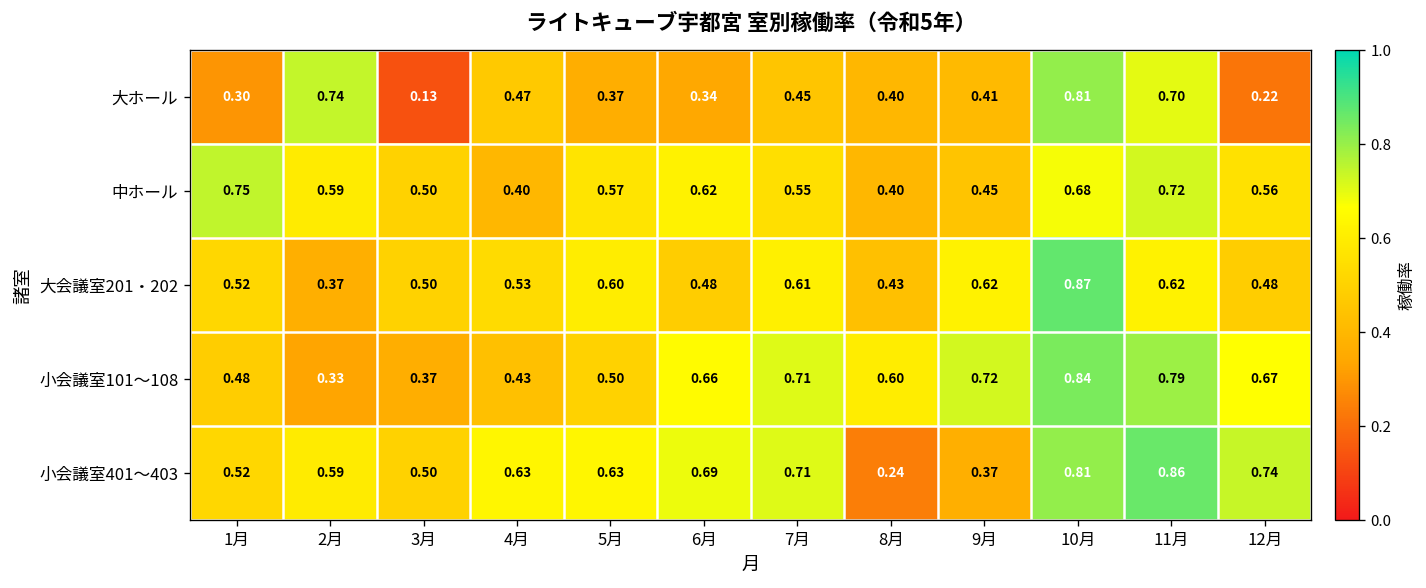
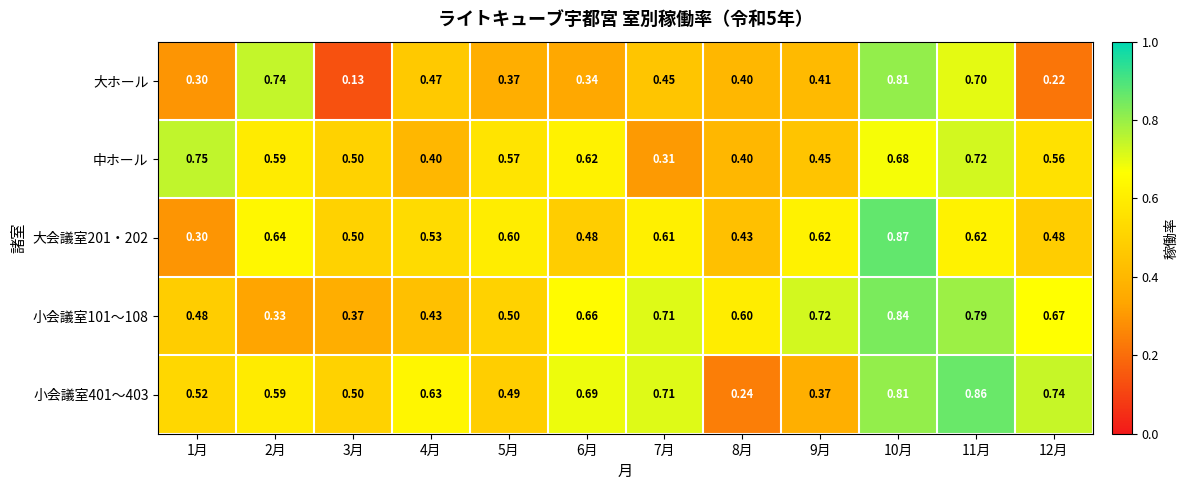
  {
    "大ホール": {
      "1月": 0.30,
      "2月": 0.74,
      "3月": 0.13,
      "4月": 0.47,
      "5月": 0.37,
      "6月": 0.34,
      "7月": 0.45,
      "8月": 0.40,
      "9月": 0.41,
      "10月": 0.81,
      "11月": 0.70,
      "12月": 0.22
    },
    "中ホール": {
      "1月": 0.75,
      "2月": 0.59,
      "3月": 0.50,
      "4月": 0.40,
      "5月": 0.57,
      "6月": 0.62,
-     "7月": 0.55,
+     "7月": 0.31,
      "8月": 0.40,
      "9月": 0.45,
      "10月": 0.68,
      "11月": 0.72,
      "12月": 0.56
    },
    "大会議室201・202": {
-     "1月": 0.52,
-     "2月": 0.37,
+     "1月": 0.30,
+     "2月": 0.64,
      "3月": 0.50,
      "4月": 0.53,
      "5月": 0.60,
      "6月": 0.48,
      "7月": 0.61,
      "8月": 0.43,
      "9月": 0.62,
      "10月": 0.87,
      "11月": 0.62,
      "12月": 0.48
    },
    "小会議室101～108": {
      "1月": 0.48,
      "2月": 0.33,
      "3月": 0.37,
      "4月": 0.43,
      "5月": 0.50,
      "6月": 0.66,
      "7月": 0.71,
      "8月": 0.60,
      "9月": 0.72,
      "10月": 0.84,
      "11月": 0.79,
      "12月": 0.67
    },
    "小会議室401～403": {
      "1月": 0.52,
      "2月": 0.59,
      "3月": 0.50,
      "4月": 0.63,
-     "5月": 0.63,
+     "5月": 0.49,
      "6月": 0.69,
      "7月": 0.71,
      "8月": 0.24,
      "9月": 0.37,
      "10月": 0.81,
      "11月": 0.86,
      "12月": 0.74
    }
  }
